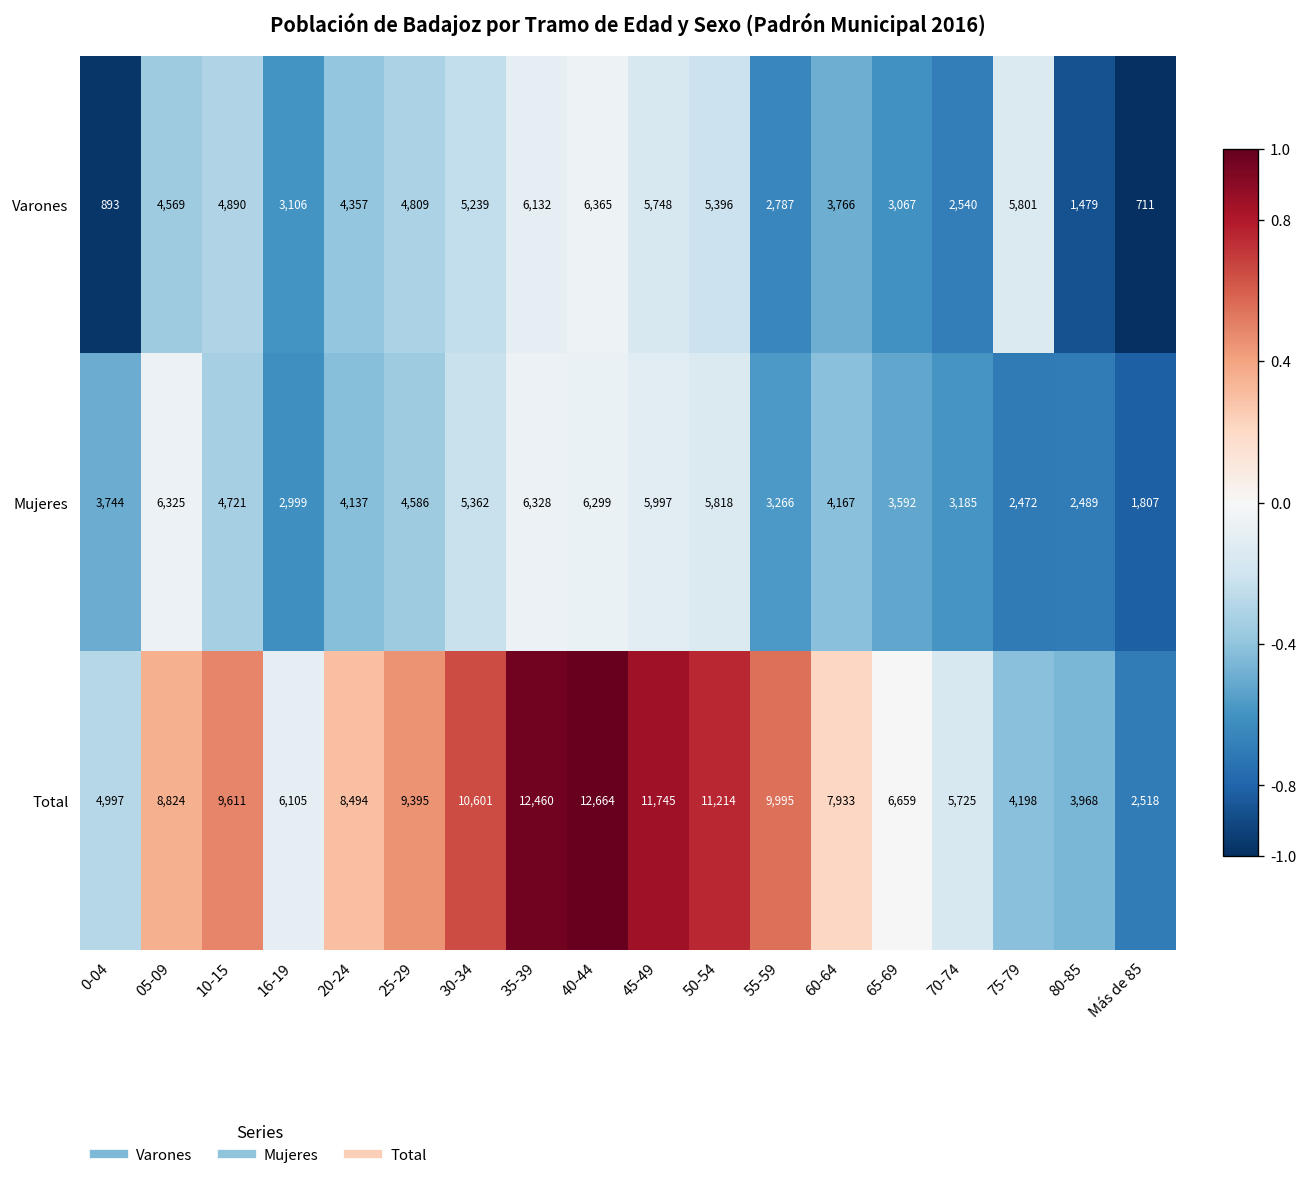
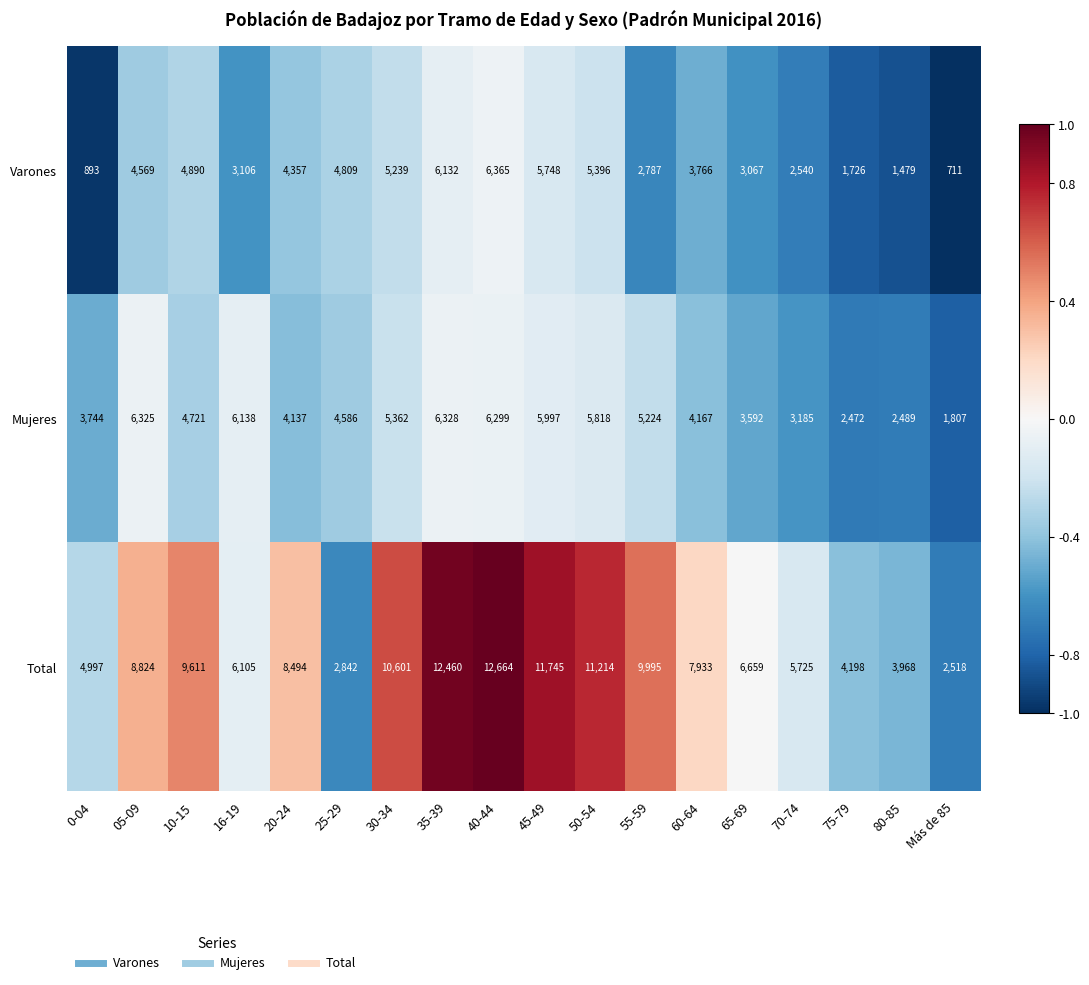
  {
    "Varones": {
      "0-04": "893",
      "05-09": "4,569",
      "10-15": "4,890",
      "16-19": "3,106",
      "20-24": "4,357",
      "25-29": "4,809",
      "30-34": "5,239",
      "35-39": "6,132",
      "40-44": "6,365",
      "45-49": "5,748",
      "50-54": "5,396",
      "55-59": "2,787",
      "60-64": "3,766",
      "65-69": "3,067",
      "70-74": "2,540",
-     "75-79": "5,801",
+     "75-79": "1,726",
      "80-85": "1,479",
      "Más de 85": "711"
    },
    "Mujeres": {
      "0-04": "3,744",
      "05-09": "6,325",
      "10-15": "4,721",
-     "16-19": "2,999",
+     "16-19": "6,138",
      "20-24": "4,137",
      "25-29": "4,586",
      "30-34": "5,362",
      "35-39": "6,328",
      "40-44": "6,299",
      "45-49": "5,997",
      "50-54": "5,818",
-     "55-59": "3,266",
+     "55-59": "5,224",
      "60-64": "4,167",
      "65-69": "3,592",
      "70-74": "3,185",
      "75-79": "2,472",
      "80-85": "2,489",
      "Más de 85": "1,807"
    },
    "Total": {
      "0-04": "4,997",
      "05-09": "8,824",
      "10-15": "9,611",
      "16-19": "6,105",
      "20-24": "8,494",
-     "25-29": "9,395",
+     "25-29": "2,842",
      "30-34": "10,601",
      "35-39": "12,460",
      "40-44": "12,664",
      "45-49": "11,745",
      "50-54": "11,214",
      "55-59": "9,995",
      "60-64": "7,933",
      "65-69": "6,659",
      "70-74": "5,725",
      "75-79": "4,198",
      "80-85": "3,968",
      "Más de 85": "2,518"
    }
  }
